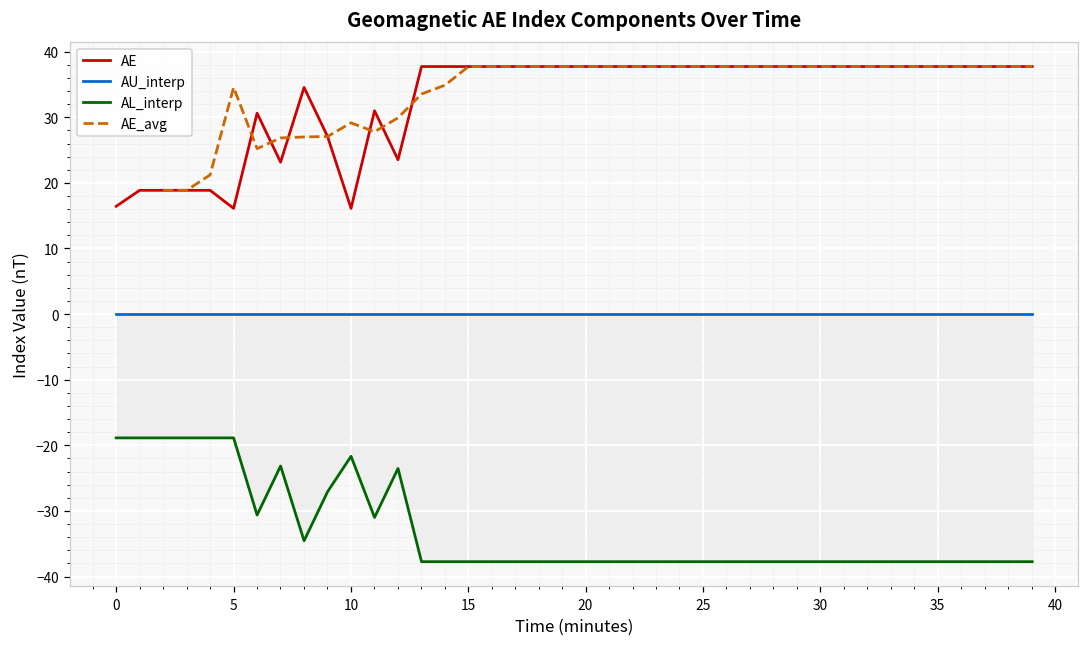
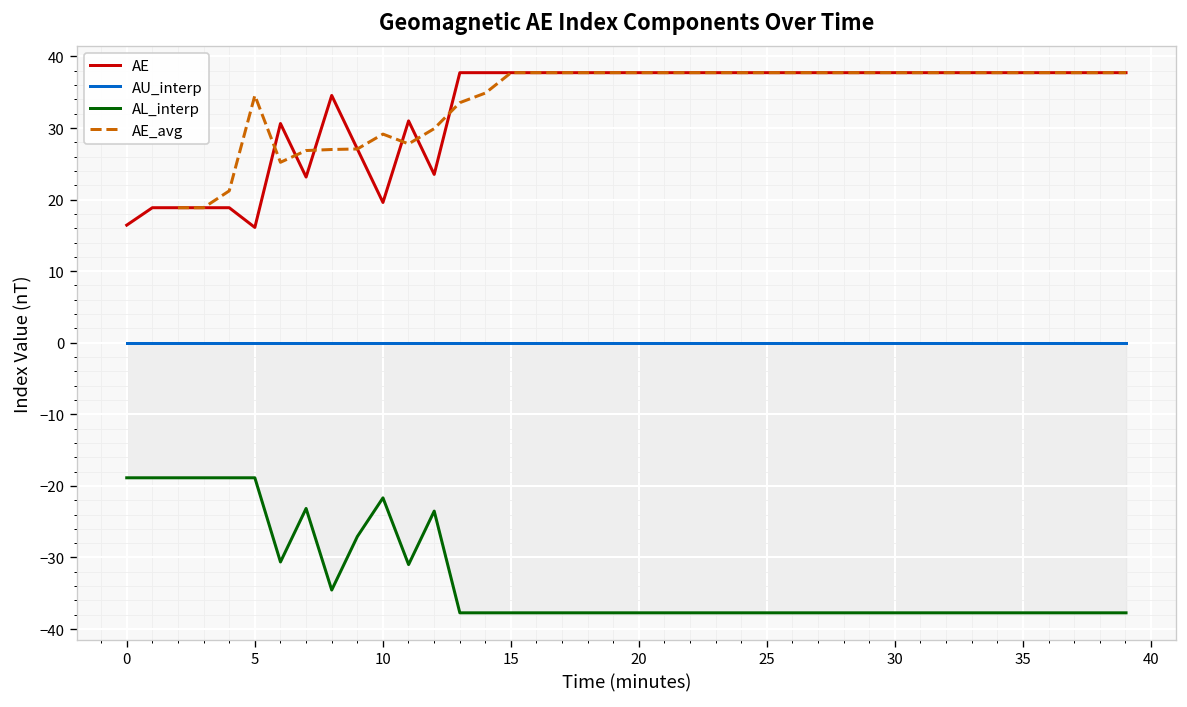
  {
    "AE": {
      "0": 16,
      "5": 16,
-     "10": 16
+     "10": 20
    },
    "AU_interp": {
      "0": 0,
      "5": 0,
      "10": 0,
      "15": 0,
      "20": 0,
      "25": 0
    },
    "AL_interp": {
      "0": -19,
      "5": -19,
      "10": -22,
      "15": -38,
      "20": -38,
      "25": -38
    },
    "AE_avg": {
      "5": 35,
      "10": 29
    }
  }
